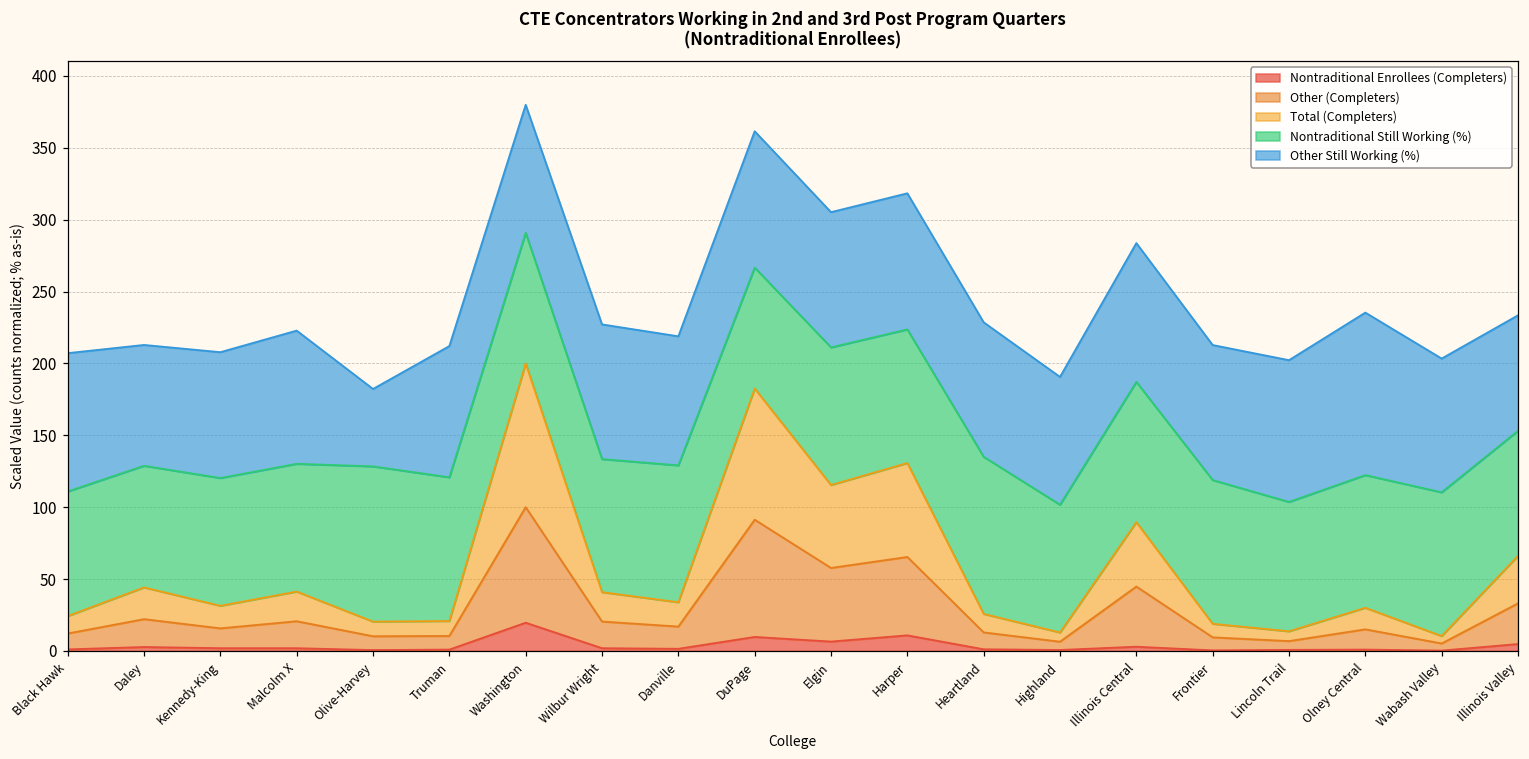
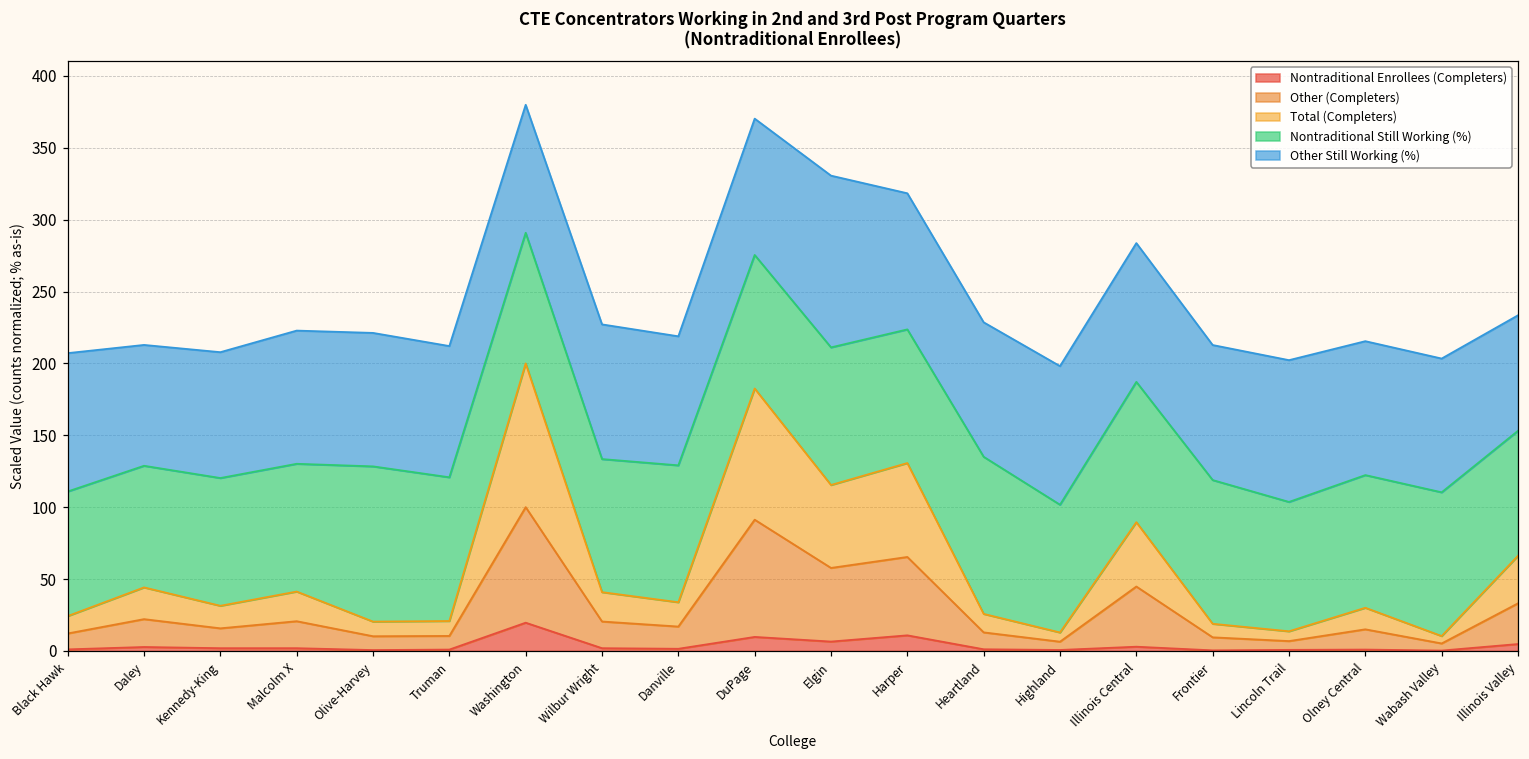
  {
    "Nontraditional Still Working (%)": {
      "Black Hawk": 87,
      "Daley": 85,
      "Kennedy-King": 89,
      "Malcolm X": 89,
      "Olive-Harvey": 108,
      "Truman": 100,
      "Washington": 91,
      "Wilbur Wright": 93,
      "Danville": 95,
-     "DuPage": 84,
+     "DuPage": 93,
      "Elgin": 96,
      "Harper": 93,
      "Heartland": 109,
      "Highland": 89,
      "Illinois Central": 98,
      "Frontier": 100,
      "Lincoln Trail": 90,
      "Olney Central": 92,
      "Wabash Valley": 100,
      "Illinois Valley": 87
    },
    "Other Still Working (%)": {
      "Black Hawk": 96,
      "Daley": 84,
      "Kennedy-King": 88,
      "Malcolm X": 93,
-     "Olive-Harvey": 54,
+     "Olive-Harvey": 93,
      "Truman": 91,
      "Washington": 89,
      "Wilbur Wright": 94,
      "Danville": 90,
      "DuPage": 95,
-     "Elgin": 94,
+     "Elgin": 119,
      "Harper": 95,
      "Heartland": 94,
-     "Highland": 89,
+     "Highland": 96,
      "Illinois Central": 97,
      "Frontier": 94,
      "Lincoln Trail": 99,
-     "Olney Central": 113,
+     "Olney Central": 93,
      "Wabash Valley": 93,
      "Illinois Valley": 80
    }
  }
